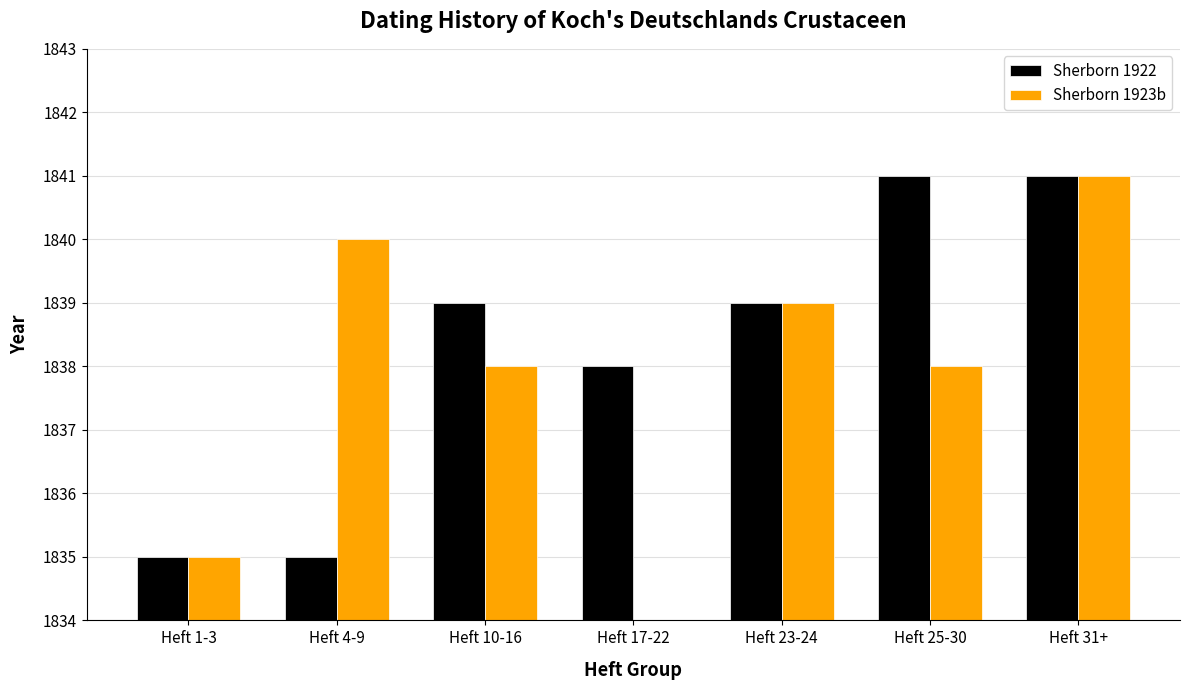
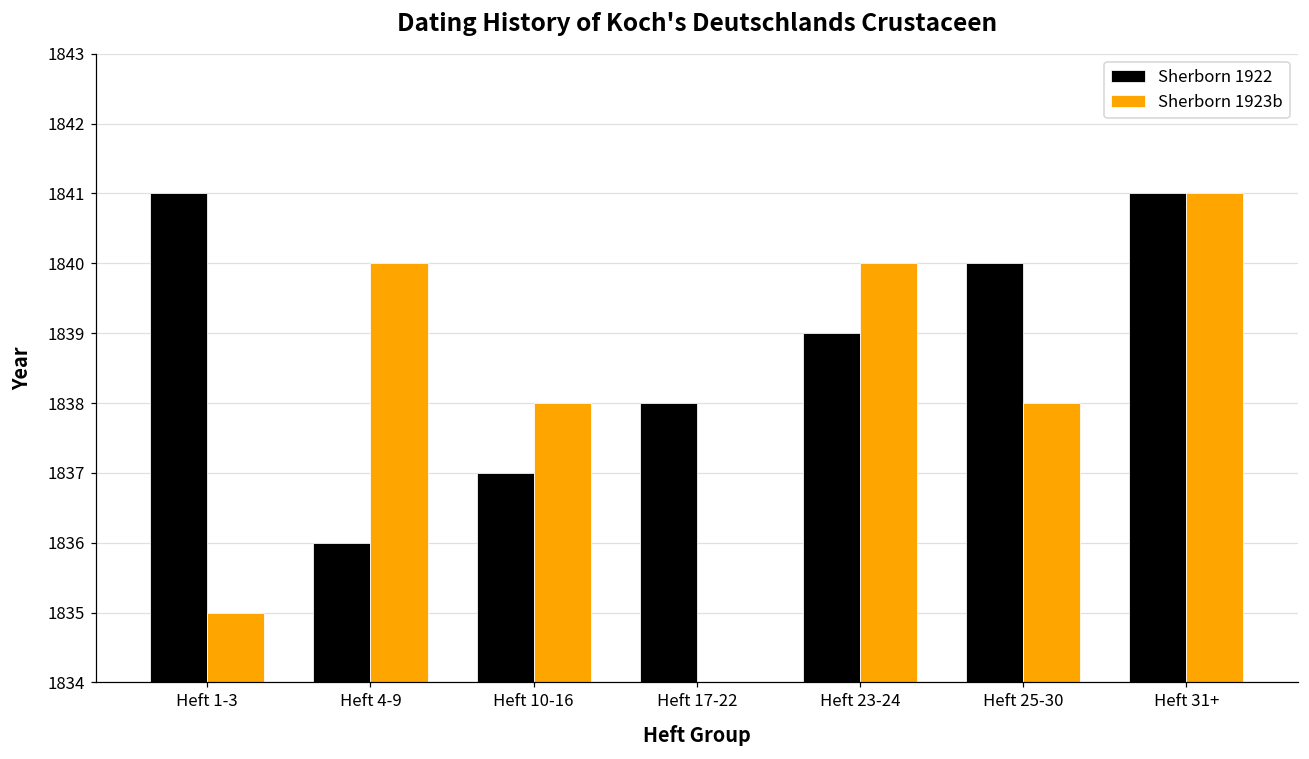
  {
    "Sherborn 1922": {
-     "Heft 1-3": 1835,
-     "Heft 4-9": 1835,
-     "Heft 10-16": 1839,
+     "Heft 1-3": 1841,
+     "Heft 4-9": 1836,
+     "Heft 10-16": 1837,
      "Heft 17-22": 1838,
      "Heft 23-24": 1839,
-     "Heft 25-30": 1841,
+     "Heft 25-30": 1840,
      "Heft 31+": 1841
    },
    "Sherborn 1923b": {
      "Heft 1-3": 1835,
      "Heft 4-9": 1840,
      "Heft 10-16": 1838,
      "Heft 17-22": 1834,
-     "Heft 23-24": 1839,
+     "Heft 23-24": 1840,
      "Heft 25-30": 1838,
      "Heft 31+": 1841
    }
  }
